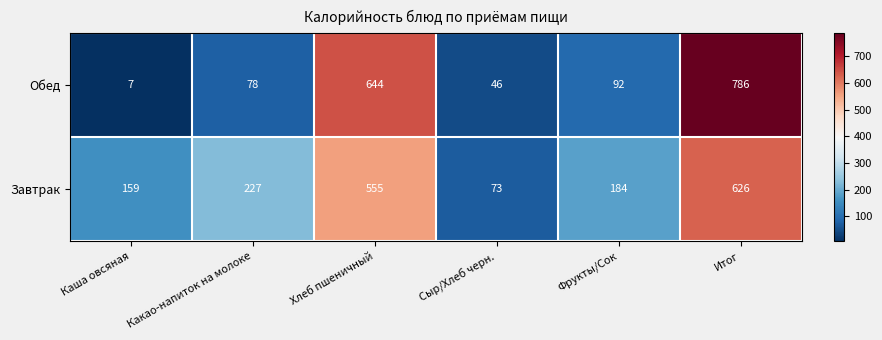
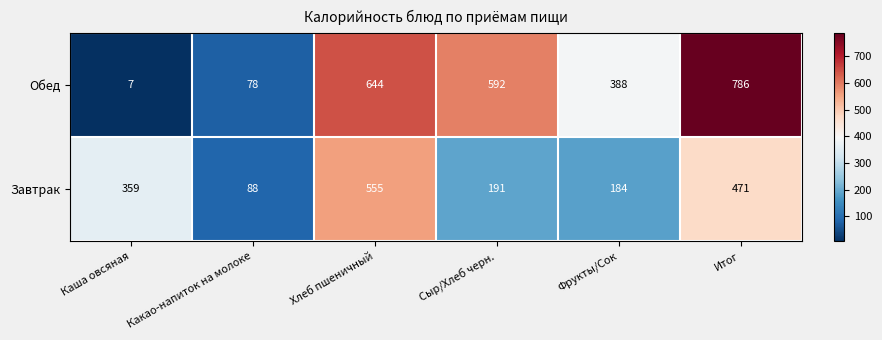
  {
    "Обед": {
      "Каша овсяная": 7,
      "Какао-напиток на молоке": 78,
      "Хлеб пшеничный": 644,
-     "Сыр/Хлеб черн.": 46,
-     "Фрукты/Сок": 92,
+     "Сыр/Хлеб черн.": 592,
+     "Фрукты/Сок": 388,
      "Итог": 786
    },
    "Завтрак": {
-     "Каша овсяная": 159,
-     "Какао-напиток на молоке": 227,
+     "Каша овсяная": 359,
+     "Какао-напиток на молоке": 88,
      "Хлеб пшеничный": 555,
-     "Сыр/Хлеб черн.": 73,
+     "Сыр/Хлеб черн.": 191,
      "Фрукты/Сок": 184,
-     "Итог": 626
+     "Итог": 471
    }
  }
